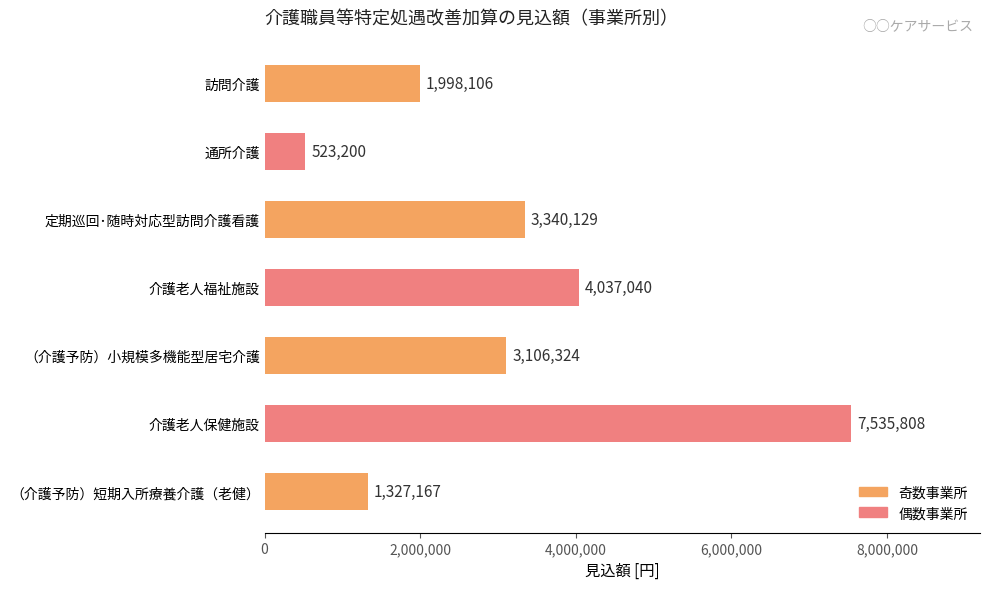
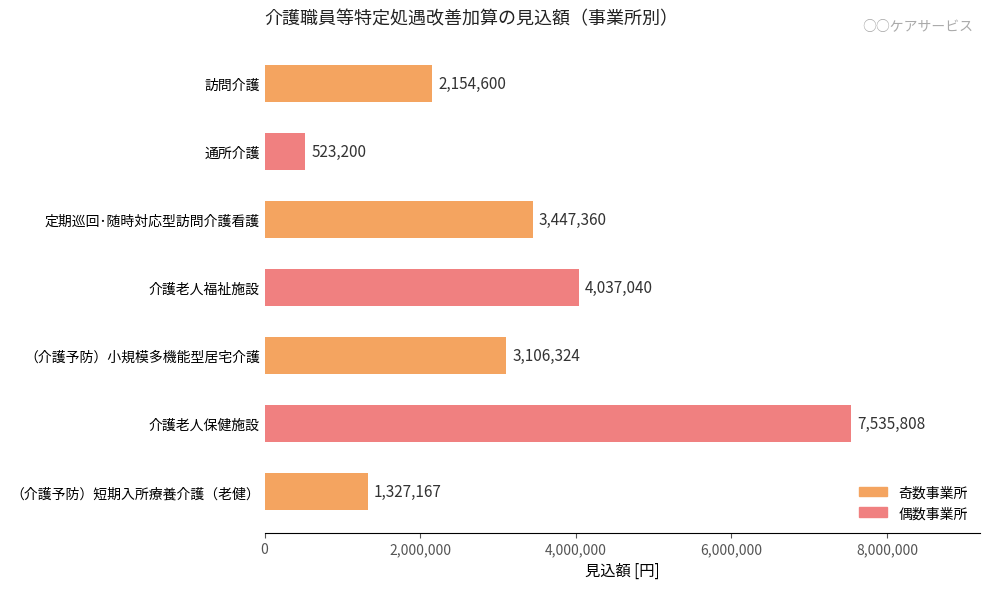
  {
-   "訪問介護": "1,998,106",
+   "訪問介護": "2,154,600",
    "通所介護": "523,200",
-   "定期巡回･随時対応型訪問介護看護": "3,340,129",
+   "定期巡回･随時対応型訪問介護看護": "3,447,360",
    "介護老人福祉施設": "4,037,040",
    "（介護予防）小規模多機能型居宅介護": "3,106,324",
    "介護老人保健施設": "7,535,808",
    "（介護予防）短期入所療養介護（老健）": "1,327,167"
  }
